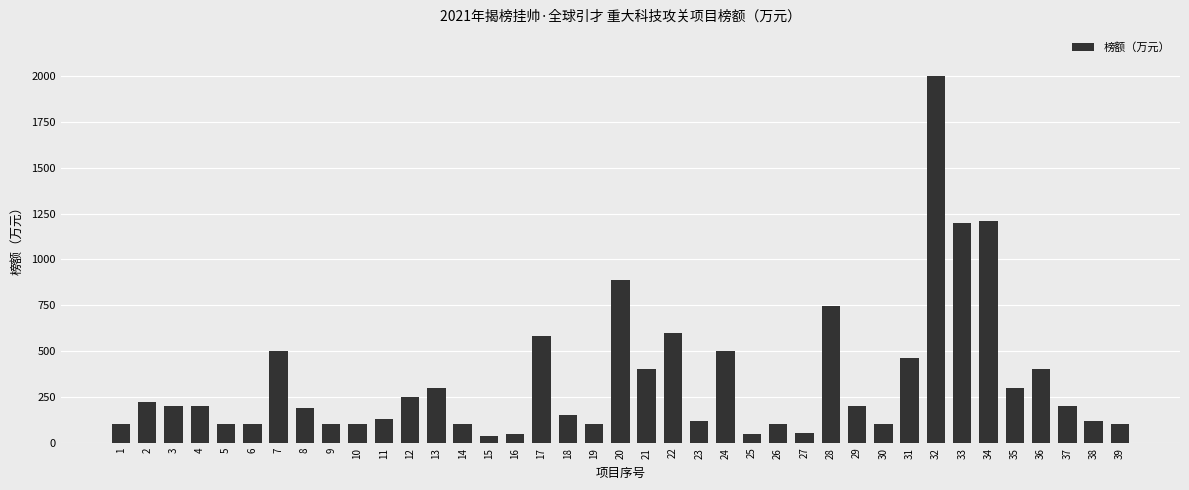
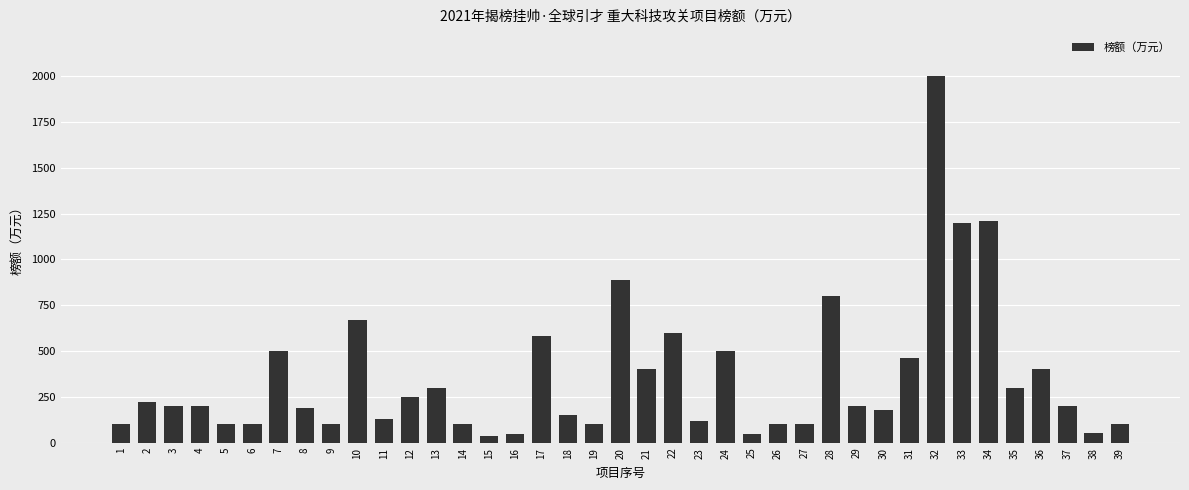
  {
    "1": 100,
    "2": 220,
    "3": 200,
    "4": 200,
    "5": 100,
    "6": 100,
    "7": 500,
    "8": 190,
    "9": 100,
-   "10": 100,
+   "10": 670,
    "11": 130,
    "12": 250,
    "13": 300,
    "14": 100,
    "15": 40,
    "16": 50,
    "17": 580,
    "18": 150,
    "19": 100,
    "20": 890,
    "21": 400,
    "22": 600,
    "23": 120,
    "24": 500,
    "25": 50,
    "26": 100,
-   "27": 50,
-   "28": 740,
+   "27": 100,
+   "28": 800,
    "29": 200,
-   "30": 100,
+   "30": 180,
    "31": 460,
    "32": 2000,
    "33": 1200,
    "34": 1210,
    "35": 300,
    "36": 400,
    "37": 200,
-   "38": 120,
+   "38": 50,
    "39": 100
  }
